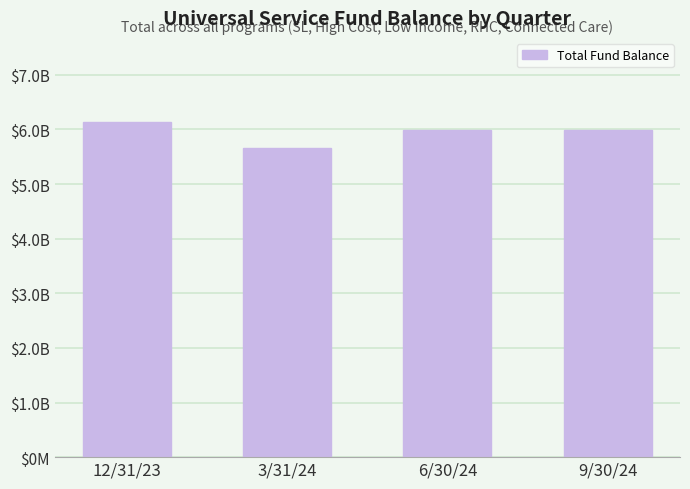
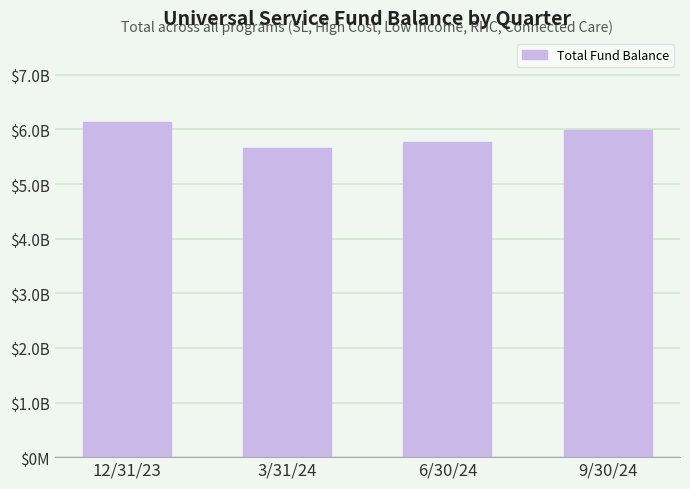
  {
    "12/31/23": "$6100000000",
    "3/31/24": "$5700000000",
-   "6/30/24": "$6000000000",
+   "6/30/24": "$5800000000",
    "9/30/24": "$6000000000"
  }
